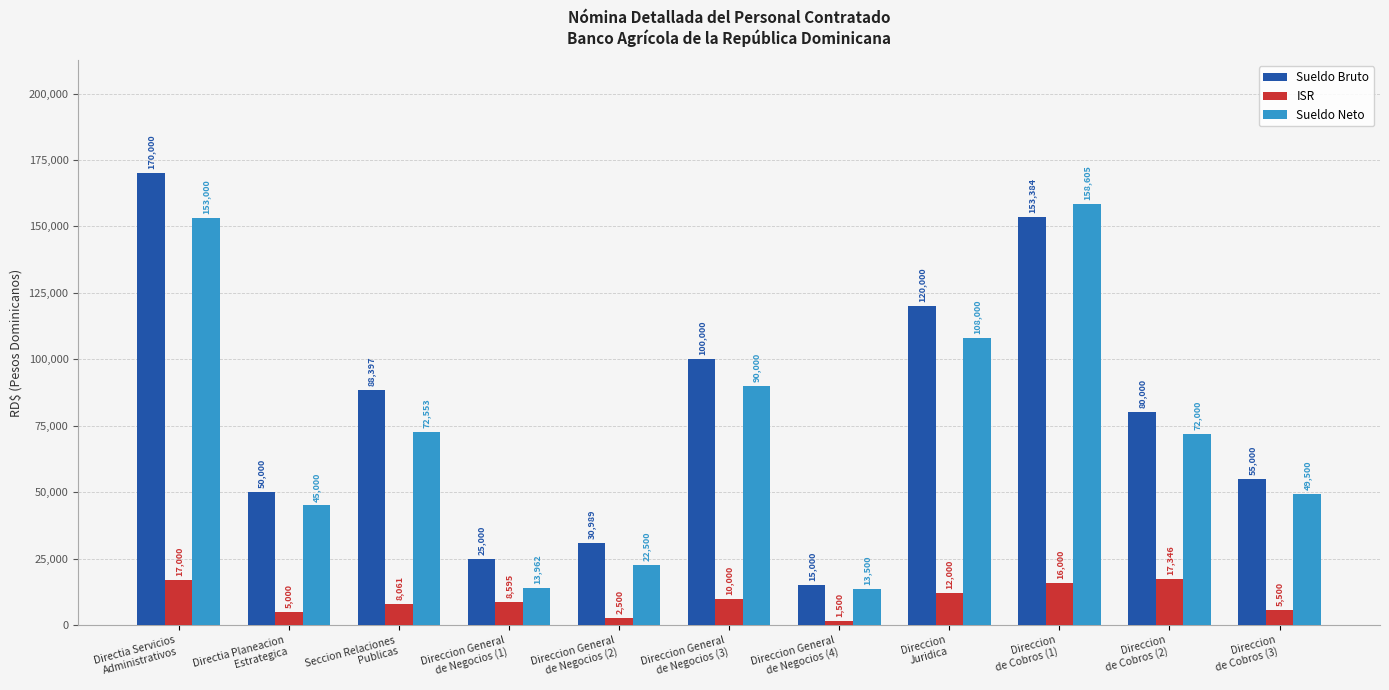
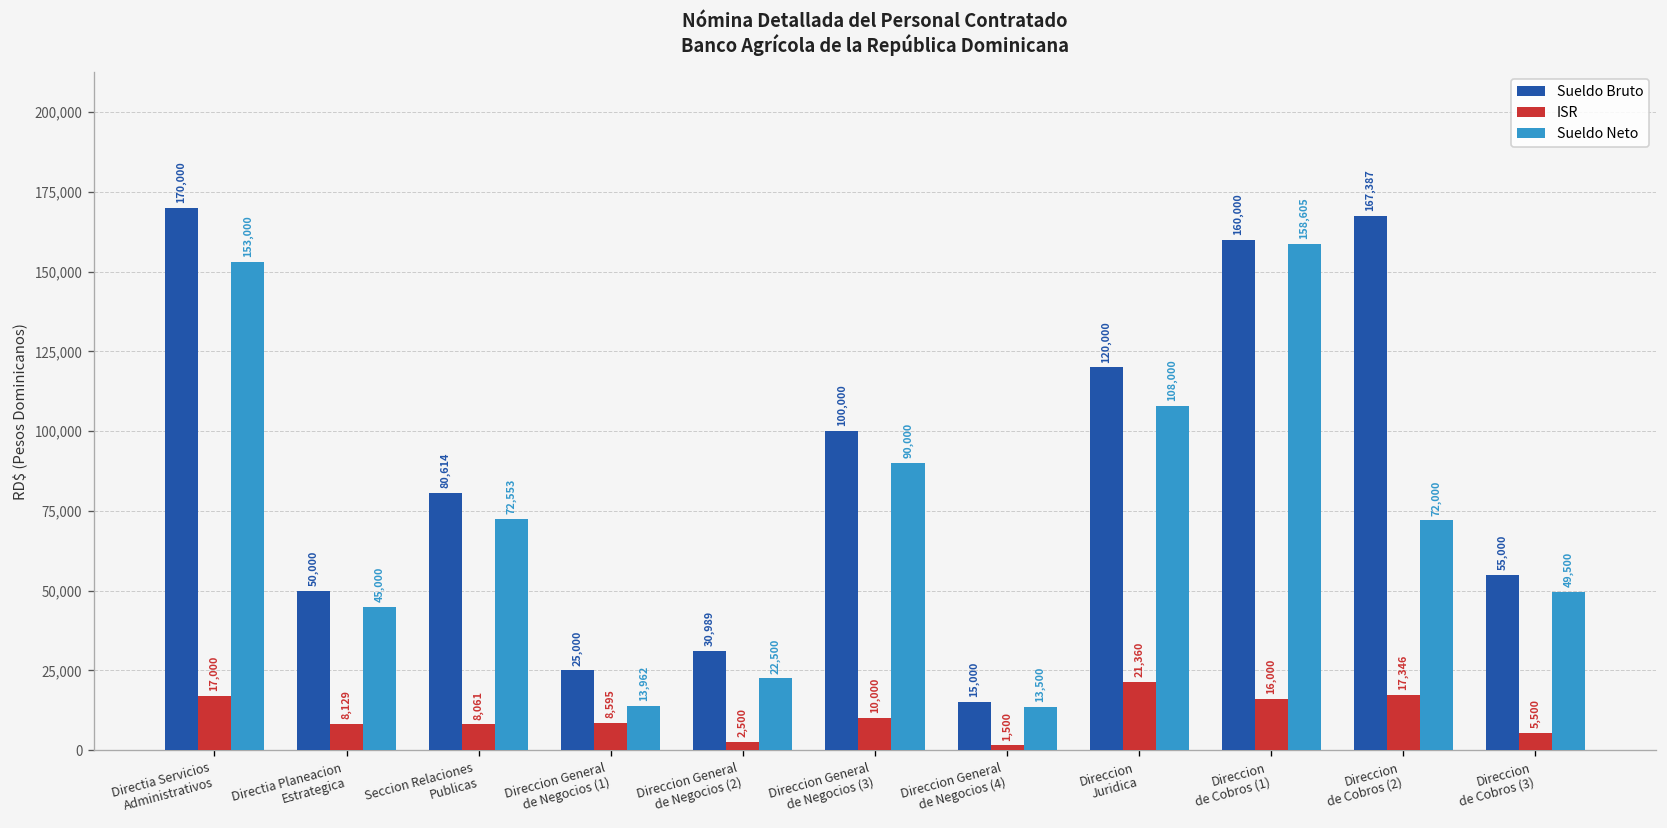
  {
    "Sueldo Bruto": {
      "Directia Servicios Administrativos": "170,000",
      "Directia Planeacion Estrategica": "50,000",
-     "Seccion Relaciones Publicas": "88,397",
+     "Seccion Relaciones Publicas": "80,614",
      "Direccion General de Negocios (1)": "25,000",
      "Direccion General de Negocios (2)": "30,989",
      "Direccion General de Negocios (3)": "100,000",
      "Direccion General de Negocios (4)": "15,000",
      "Direccion Juridica": "120,000",
-     "Direccion de Cobros (1)": "153,384",
-     "Direccion de Cobros (2)": "80,000",
+     "Direccion de Cobros (1)": "160,000",
+     "Direccion de Cobros (2)": "167,387",
      "Direccion de Cobros (3)": "55,000"
    },
    "ISR": {
      "Directia Servicios Administrativos": "17,000",
-     "Directia Planeacion Estrategica": "5,000",
+     "Directia Planeacion Estrategica": "8,129",
      "Seccion Relaciones Publicas": "8,061",
      "Direccion General de Negocios (1)": "8,595",
      "Direccion General de Negocios (2)": "2,500",
      "Direccion General de Negocios (3)": "10,000",
      "Direccion General de Negocios (4)": "1,500",
-     "Direccion Juridica": "12,000",
+     "Direccion Juridica": "21,360",
      "Direccion de Cobros (1)": "16,000",
      "Direccion de Cobros (2)": "17,346",
      "Direccion de Cobros (3)": "5,500"
    },
    "Sueldo Neto": {
      "Directia Servicios Administrativos": "153,000",
      "Directia Planeacion Estrategica": "45,000",
      "Seccion Relaciones Publicas": "72,553",
      "Direccion General de Negocios (1)": "13,962",
      "Direccion General de Negocios (2)": "22,500",
      "Direccion General de Negocios (3)": "90,000",
      "Direccion General de Negocios (4)": "13,500",
      "Direccion Juridica": "108,000",
      "Direccion de Cobros (1)": "158,605",
      "Direccion de Cobros (2)": "72,000",
      "Direccion de Cobros (3)": "49,500"
    }
  }
